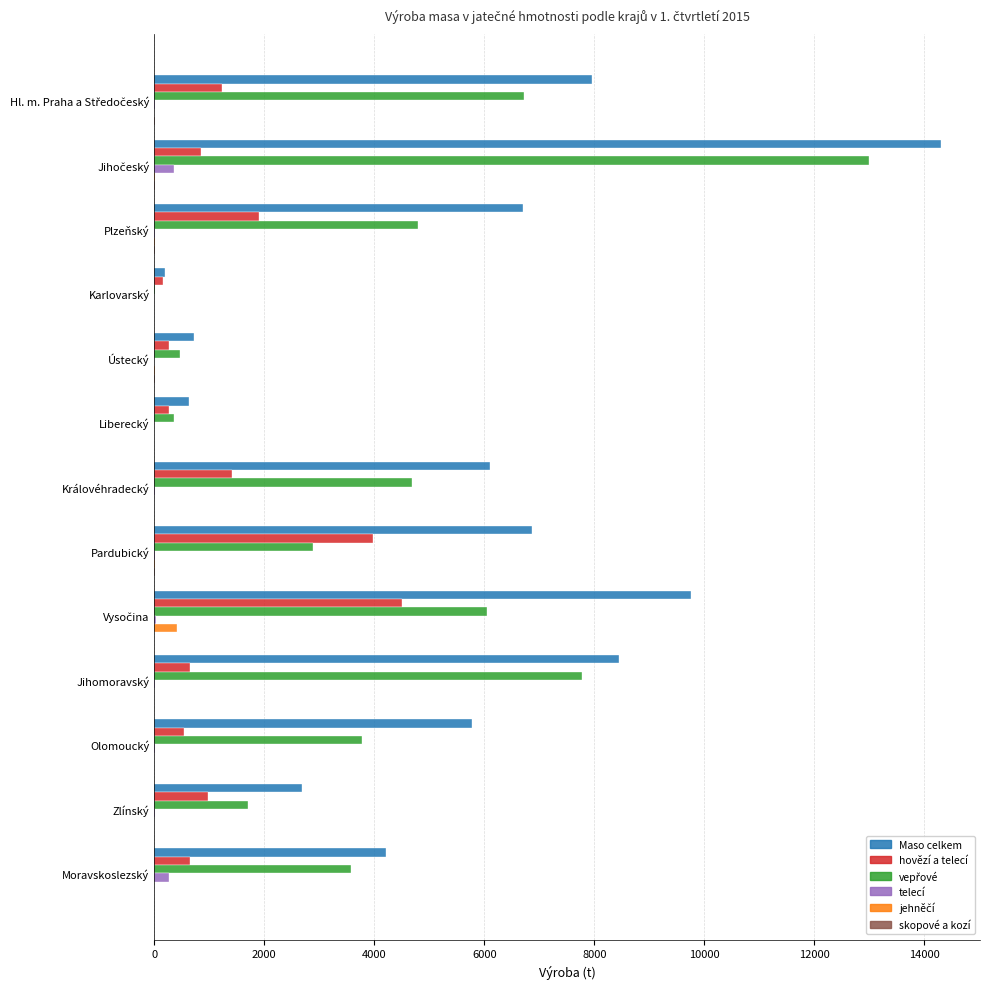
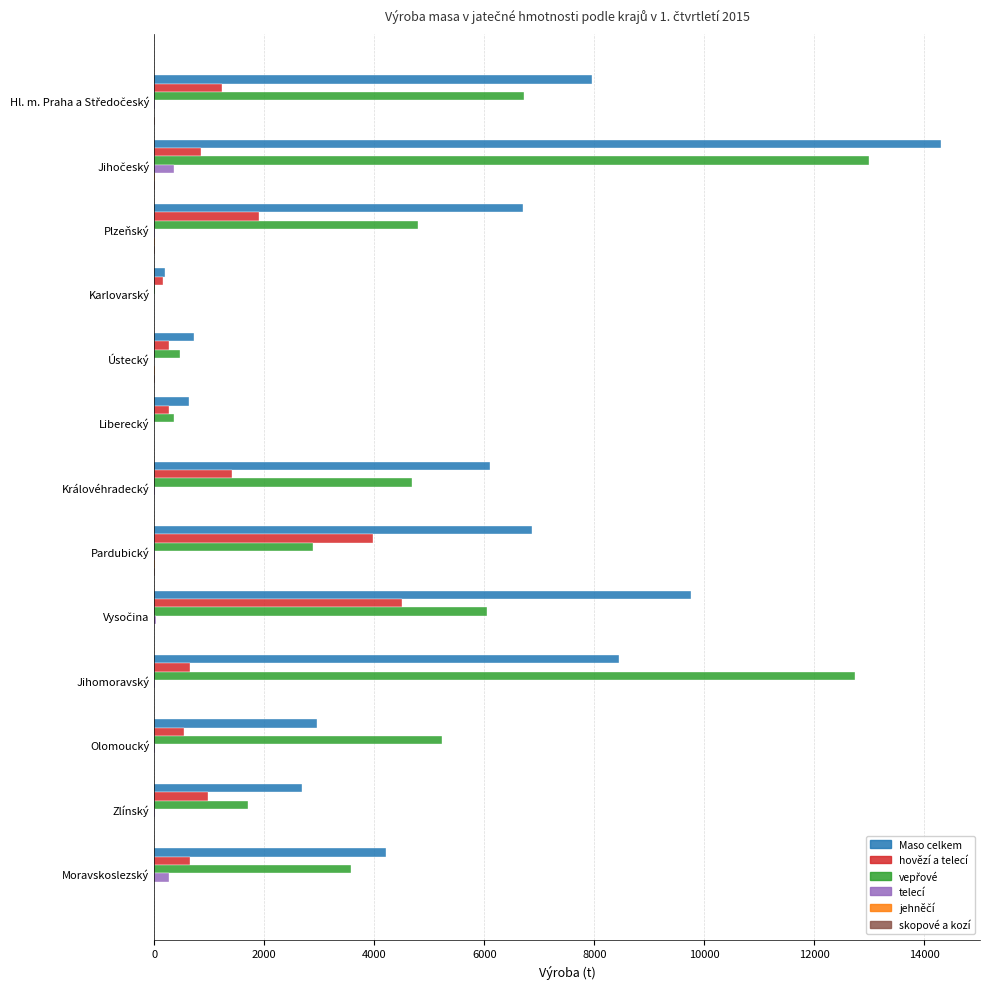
  {
    "Maso celkem": {
      "Hl. m. Praha a Středočeský": 8000,
      "Jihočeský": 14300,
      "Plzeňský": 6700,
      "Karlovarský": 200,
      "Ústecký": 700,
      "Liberecký": 600,
      "Královéhradecký": 6100,
      "Pardubický": 6900,
      "Vysočina": 9800,
      "Jihomoravský": 8400,
-     "Olomoucký": 5800,
+     "Olomoucký": 3000,
      "Zlínský": 2700,
      "Moravskoslezský": 4200
    },
    "hovězí a telecí": {
      "Hl. m. Praha a Středočeský": 1200,
      "Jihočeský": 900,
      "Plzeňský": 1900,
      "Karlovarský": 200,
      "Ústecký": 300,
      "Liberecký": 300,
      "Královéhradecký": 1400,
      "Pardubický": 4000,
      "Vysočina": 4500,
      "Jihomoravský": 700,
      "Olomoucký": 500,
      "Zlínský": 1000,
      "Moravskoslezský": 600
    },
    "vepřové": {
      "Hl. m. Praha a Středočeský": 6700,
      "Jihočeský": 13000,
      "Plzeňský": 4800,
      "Ústecký": 500,
      "Liberecký": 400,
      "Královéhradecký": 4700,
      "Pardubický": 2900,
      "Vysočina": 6100,
-     "Jihomoravský": 7800,
-     "Olomoucký": 3800,
+     "Jihomoravský": 12700,
+     "Olomoucký": 5200,
      "Zlínský": 1700,
      "Moravskoslezský": 3600
    },
    "telecí": {
      "Jihočeský": 400,
      "Moravskoslezský": 300
    },
    "jehněčí": {
      "Liberecký": 0,
-     "Vysočina": 400,
+     "Vysočina": 0,
      "Moravskoslezský": 0
    },
    "skopové a kozí": {
      "Moravskoslezský": 0
    }
  }
